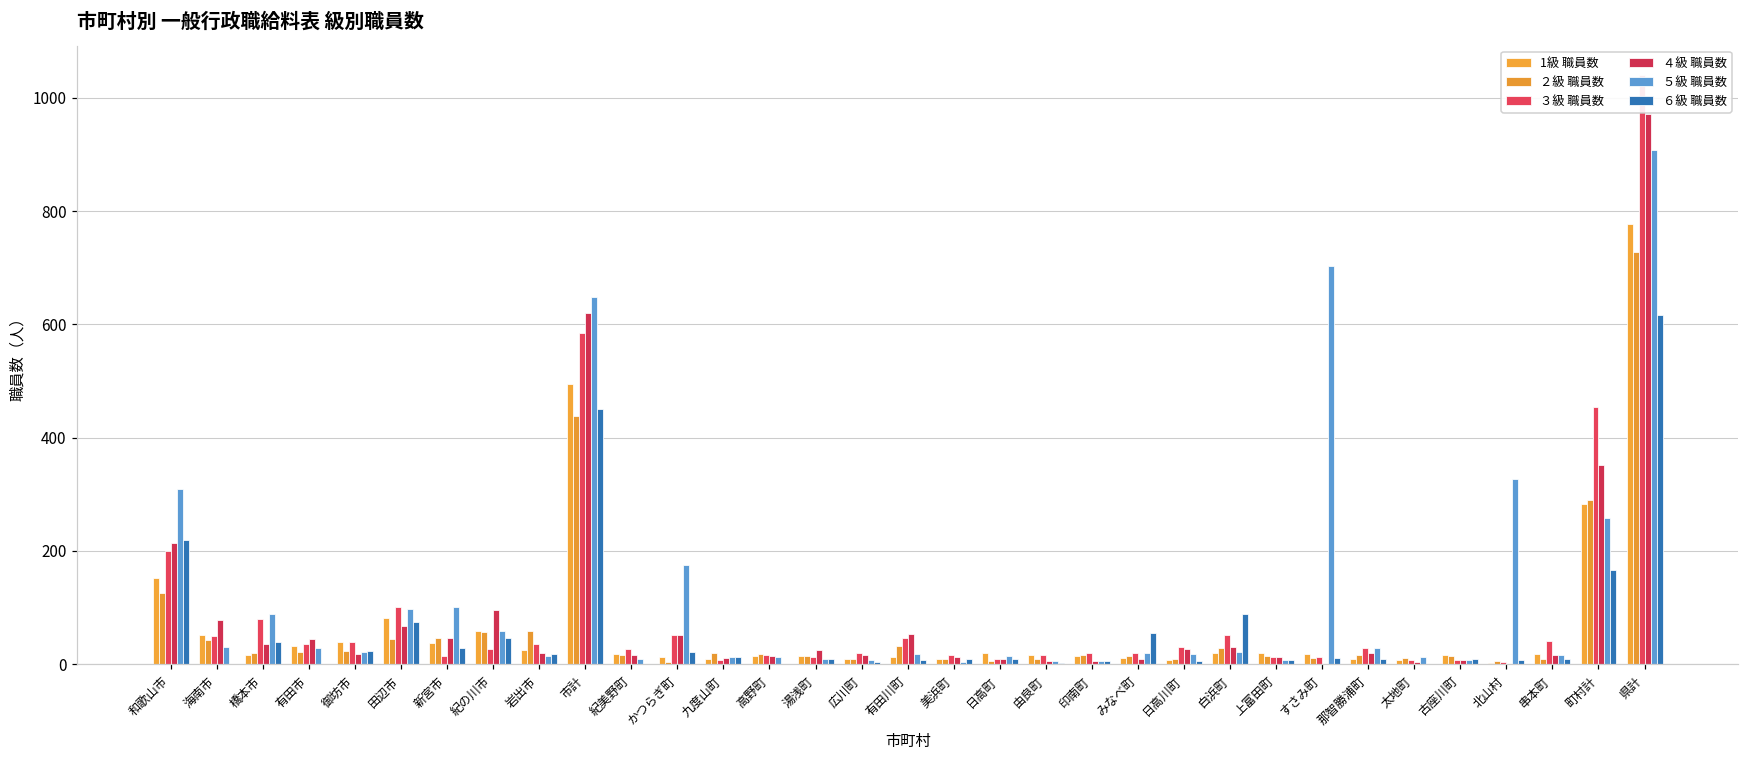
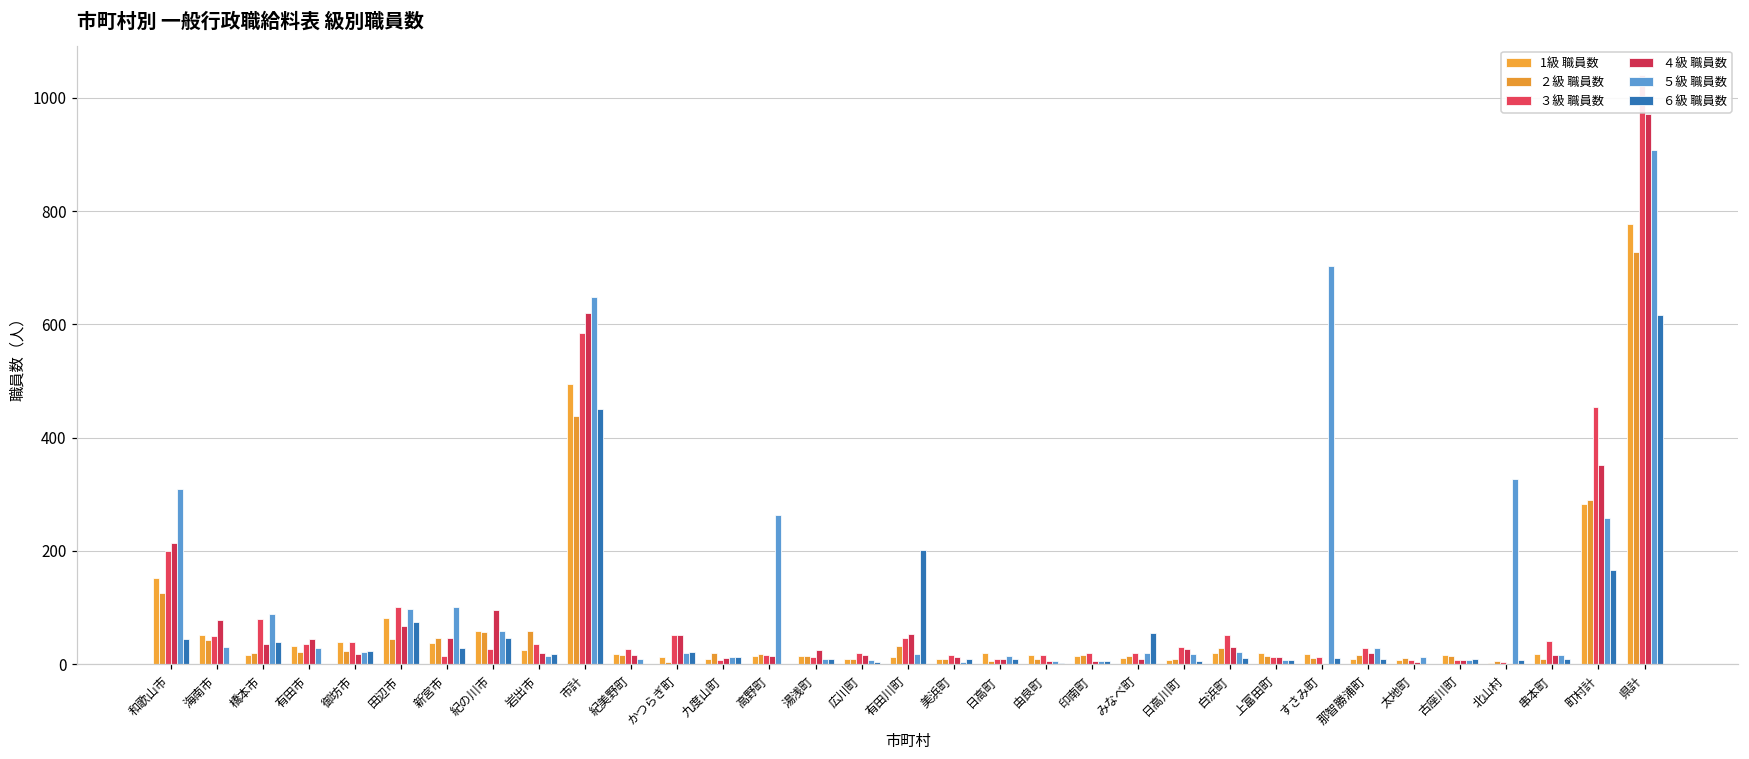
  {
    "５級 職員数": {
      "和歌山市": 310,
      "海南市": 30,
      "橋本市": 90,
      "有田市": 30,
      "御坊市": 20,
      "田辺市": 100,
      "新宮市": 100,
      "紀の川市": 60,
      "岩出市": 10,
      "市計": 650,
      "紀美野町": 10,
-     "かつらぎ町": 180,
+     "かつらぎ町": 20,
      "九度山町": 10,
-     "高野町": 10,
+     "高野町": 260,
      "湯浅町": 10,
      "広川町": 10,
      "有田川町": 20,
      "日高町": 20,
      "由良町": 10,
      "印南町": 10,
      "みなべ町": 20,
      "日高川町": 20,
      "白浜町": 20,
      "上富田町": 10,
      "すさみ町": 700,
      "那智勝浦町": 30,
      "太地町": 10,
      "古座川町": 10,
      "北山村": 330,
      "串本町": 20,
      "町村計": 260,
      "県計": 910
    },
    "６級 職員数": {
-     "和歌山市": 220,
+     "和歌山市": 40,
      "海南市": 0,
      "橋本市": 40,
      "有田市": 0,
      "御坊市": 20,
      "田辺市": 80,
      "新宮市": 30,
      "紀の川市": 50,
      "岩出市": 20,
      "市計": 450,
      "かつらぎ町": 20,
      "九度山町": 10,
      "高野町": 0,
      "湯浅町": 10,
-     "有田川町": 10,
+     "有田川町": 200,
      "美浜町": 10,
      "日高町": 10,
      "印南町": 10,
      "みなべ町": 60,
      "日高川町": 10,
-     "白浜町": 90,
+     "白浜町": 10,
      "上富田町": 10,
      "すさみ町": 10,
      "那智勝浦町": 10,
      "太地町": 0,
      "古座川町": 10,
      "北山村": 10,
      "串本町": 10,
      "町村計": 170,
      "県計": 620
    }
  }
